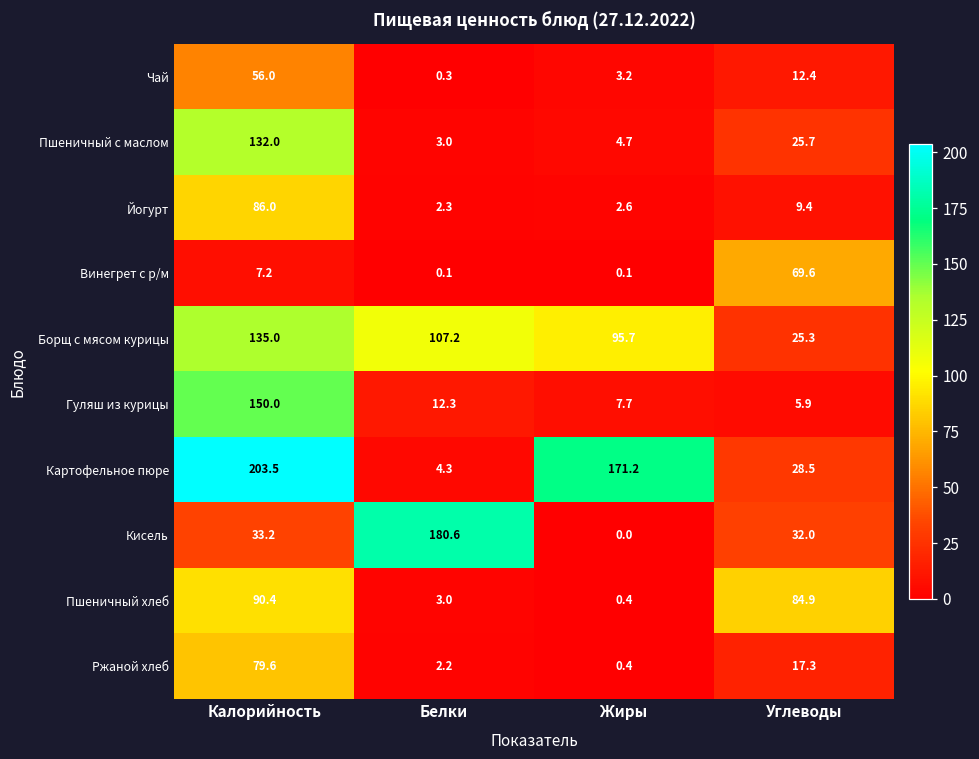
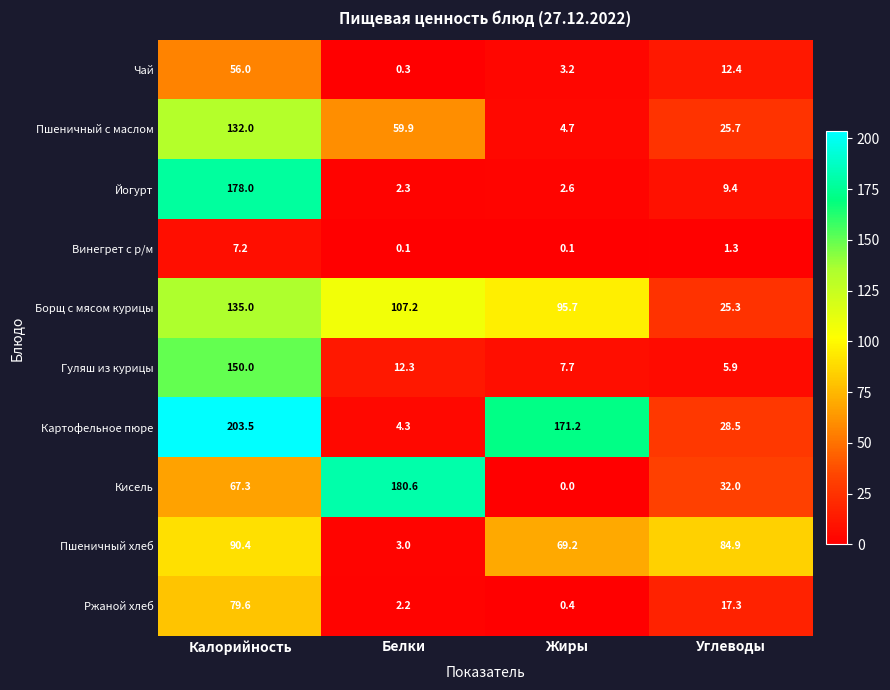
  {
    "Чай": {
      "Калорийность": 56.0,
      "Белки": 0.3,
      "Жиры": 3.2,
      "Углеводы": 12.4
    },
    "Пшеничный с маслом": {
      "Калорийность": 132.0,
-     "Белки": 3.0,
+     "Белки": 59.9,
      "Жиры": 4.7,
      "Углеводы": 25.7
    },
    "Йогурт": {
-     "Калорийность": 86.0,
+     "Калорийность": 178.0,
      "Белки": 2.3,
      "Жиры": 2.6,
      "Углеводы": 9.4
    },
    "Винегрет с р/м": {
      "Калорийность": 7.2,
      "Белки": 0.1,
      "Жиры": 0.1,
-     "Углеводы": 69.6
+     "Углеводы": 1.3
    },
    "Борщ с мясом курицы": {
      "Калорийность": 135.0,
      "Белки": 107.2,
      "Жиры": 95.7,
      "Углеводы": 25.3
    },
    "Гуляш из курицы": {
      "Калорийность": 150.0,
      "Белки": 12.3,
      "Жиры": 7.7,
      "Углеводы": 5.9
    },
    "Картофельное пюре": {
      "Калорийность": 203.5,
      "Белки": 4.3,
      "Жиры": 171.2,
      "Углеводы": 28.5
    },
    "Кисель": {
-     "Калорийность": 33.2,
+     "Калорийность": 67.3,
      "Белки": 180.6,
      "Жиры": 0.0,
      "Углеводы": 32.0
    },
    "Пшеничный хлеб": {
      "Калорийность": 90.4,
      "Белки": 3.0,
-     "Жиры": 0.4,
+     "Жиры": 69.2,
      "Углеводы": 84.9
    },
    "Ржаной хлеб": {
      "Калорийность": 79.6,
      "Белки": 2.2,
      "Жиры": 0.4,
      "Углеводы": 17.3
    }
  }
